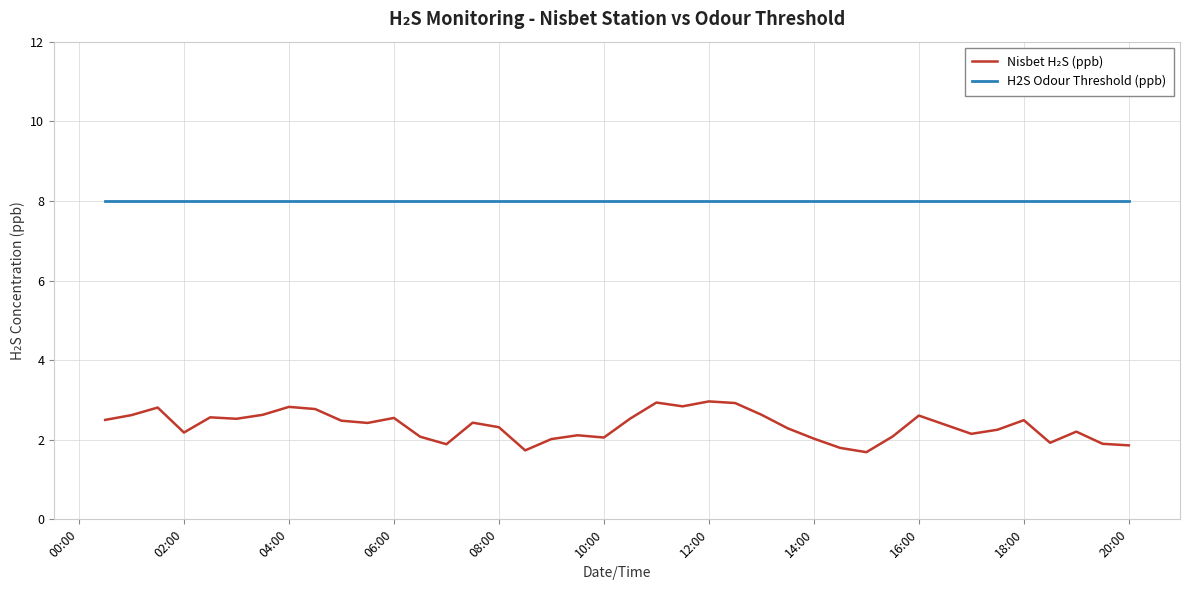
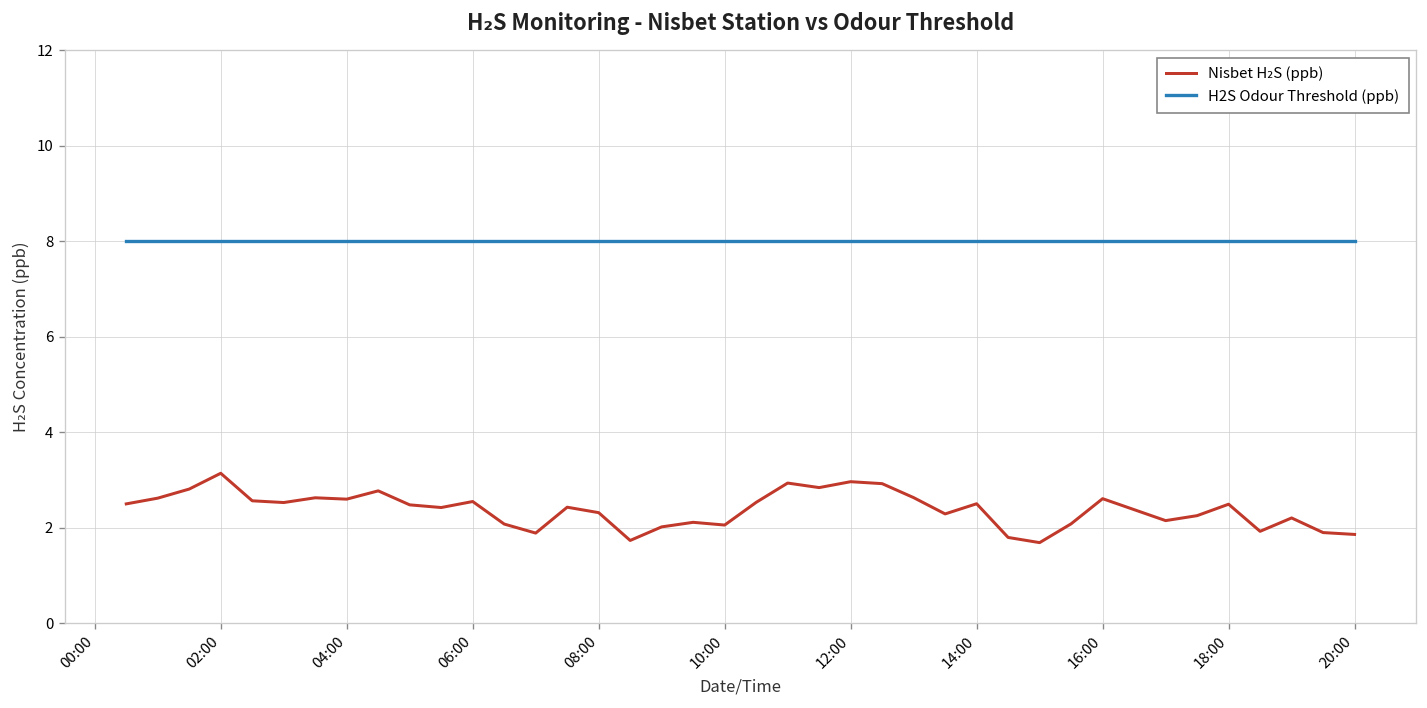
  {
    "Nisbet H₂S (ppb)": {
-     "02:00": 2.2,
-     "04:00": 2.8,
+     "02:00": 3.1,
+     "04:00": 2.6,
      "06:00": 2.5,
      "08:00": 2.3,
      "10:00": 2.1,
      "12:00": 3.0,
-     "14:00": 2.0,
+     "14:00": 2.5,
      "16:00": 2.6,
      "18:00": 2.5,
      "20:00": 1.9
    },
    "H2S Odour Threshold (ppb)": {
      "02:00": 8.0,
      "04:00": 8.0,
      "06:00": 8.0,
      "08:00": 8.0,
      "10:00": 8.0,
      "12:00": 8.0,
      "14:00": 8.0,
      "16:00": 8.0,
      "18:00": 8.0,
      "20:00": 8.0
    }
  }
